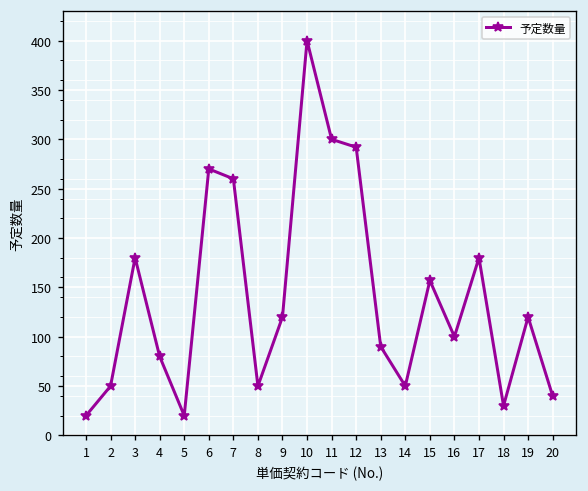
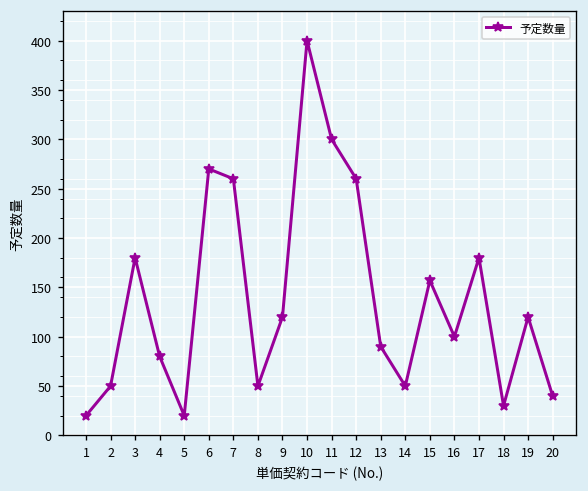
  {
    "1": 20,
    "2": 50,
    "3": 180,
    "4": 80,
    "5": 20,
    "6": 270,
    "7": 260,
    "8": 50,
    "9": 120,
    "10": 400,
    "11": 300,
-   "12": 290,
+   "12": 260,
    "13": 90,
    "14": 50,
    "15": 160,
    "16": 100,
    "17": 180,
    "18": 30,
    "19": 120,
    "20": 40
  }
